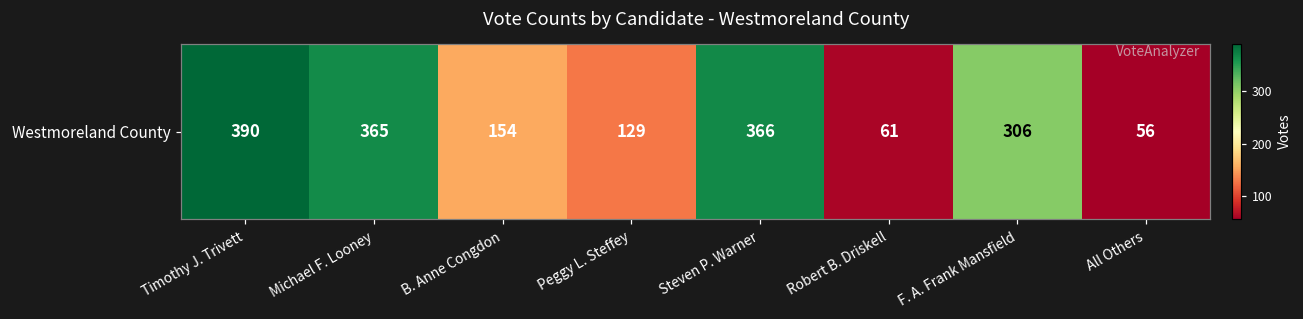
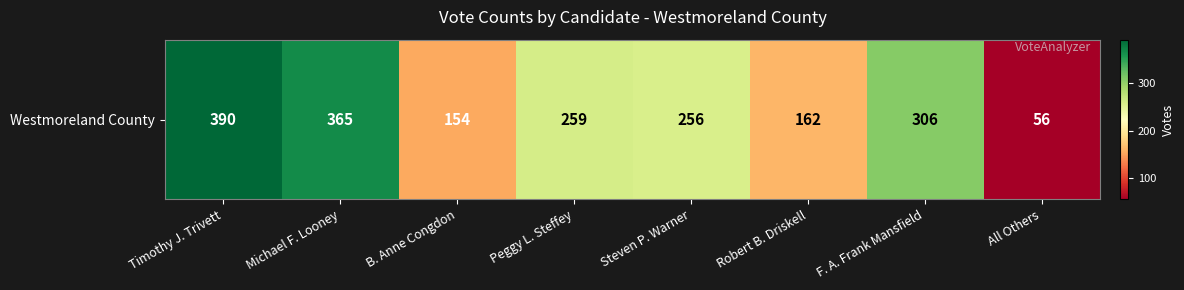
  {
    "Westmoreland County": {
      "Timothy J. Trivett": 390,
      "Michael F. Looney": 365,
      "B. Anne Congdon": 154,
-     "Peggy L. Steffey": 129,
-     "Steven P. Warner": 366,
-     "Robert B. Driskell": 61,
+     "Peggy L. Steffey": 259,
+     "Steven P. Warner": 256,
+     "Robert B. Driskell": 162,
      "F. A. Frank Mansfield": 306
    }
  }
